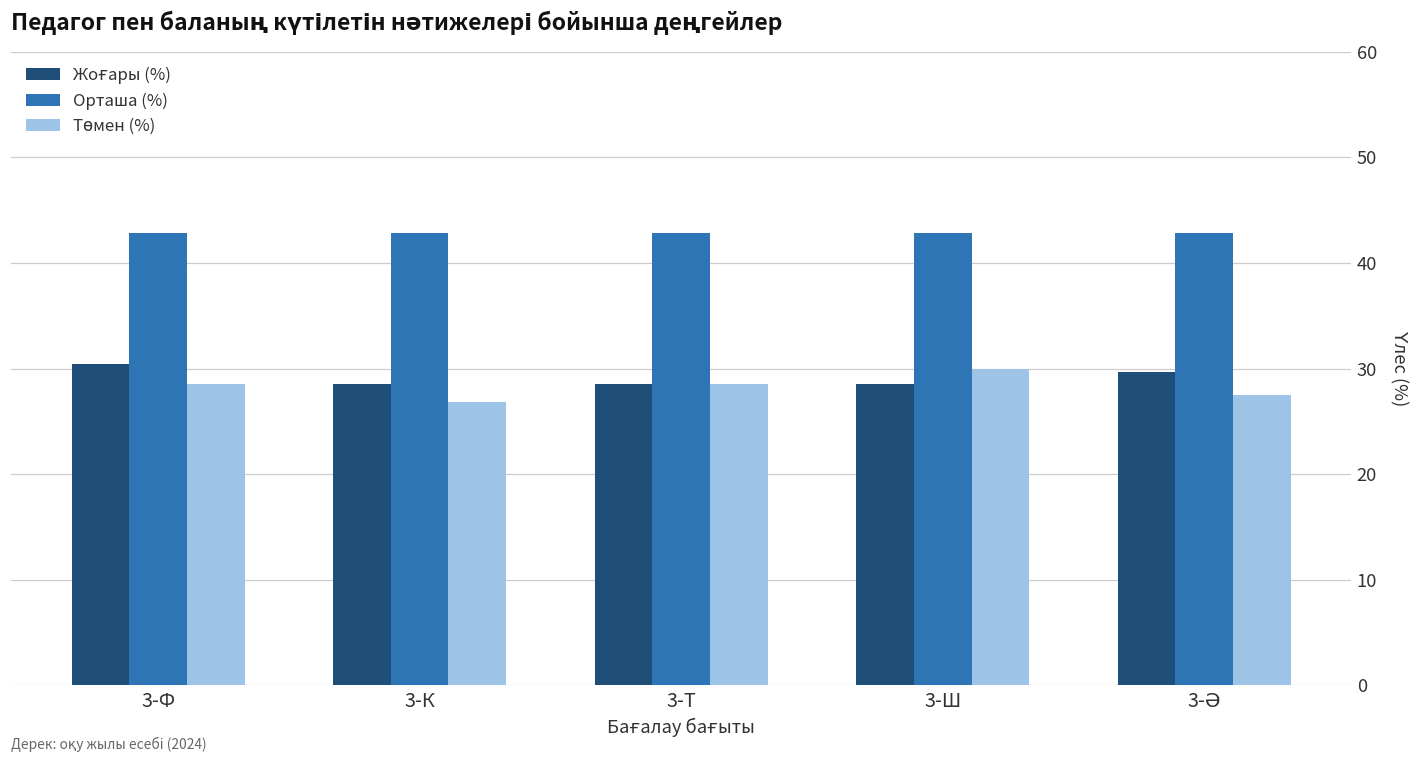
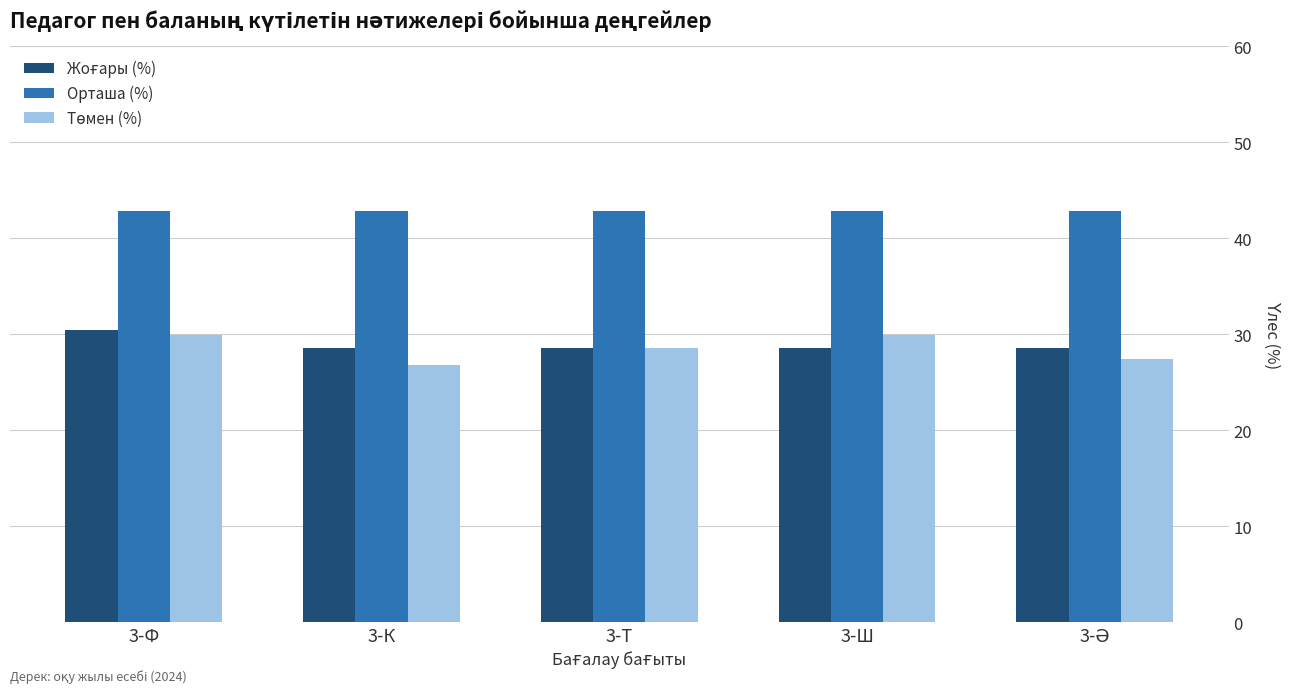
  {
    "Жоғары (%)": {
      "3-Ф": 30,
      "3-К": 29,
      "3-Т": 29,
      "3-Ш": 29,
-     "3-Ә": 30
+     "3-Ә": 29
    },
    "Орташа (%)": {
      "3-Ф": 43,
      "3-К": 43,
      "3-Т": 43,
      "3-Ш": 43,
      "3-Ә": 43
    },
    "Төмен (%)": {
-     "3-Ф": 29,
+     "3-Ф": 30,
      "3-К": 27,
      "3-Т": 29,
      "3-Ш": 30,
      "3-Ә": 27
    }
  }
